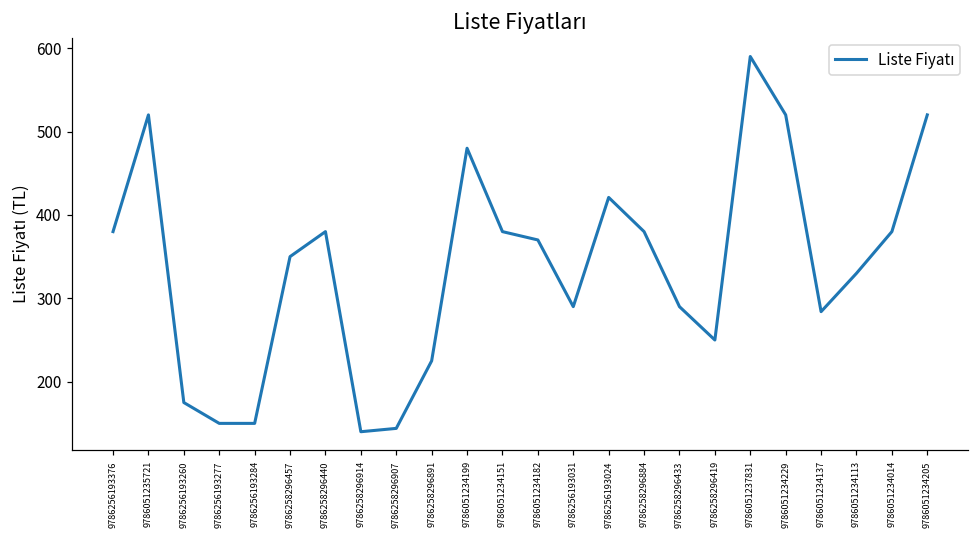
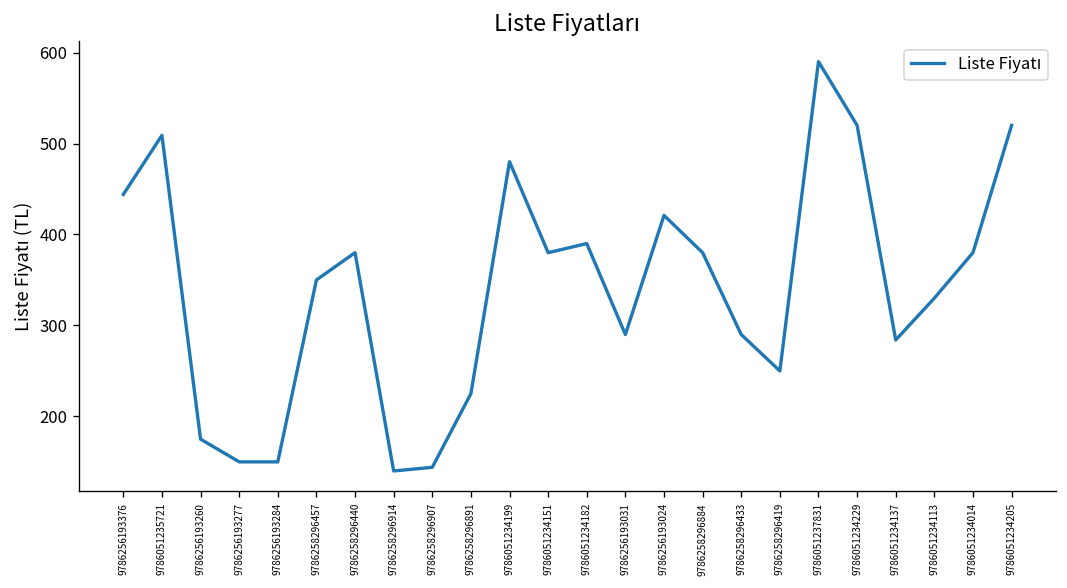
  {
-   "9786256193376": 380,
-   "9786051235721": 520,
+   "9786256193376": 440,
+   "9786051235721": 510,
    "9786256193260": 180,
    "9786256193277": 150,
    "9786256193284": 150,
    "9786258296457": 350,
    "9786258296440": 380,
    "9786258296914": 140,
    "9786258296907": 140,
    "9786258296891": 230,
    "9786051234199": 480,
    "9786051234151": 380,
-   "9786051234182": 370,
+   "9786051234182": 390,
    "9786256193031": 290,
    "9786256193024": 420,
    "9786258296884": 380,
    "9786258296433": 290,
    "9786258296419": 250,
    "9786051237831": 590,
    "9786051234229": 520,
    "9786051234137": 280,
    "9786051234113": 330,
    "9786051234014": 380,
    "9786051234205": 520
  }
